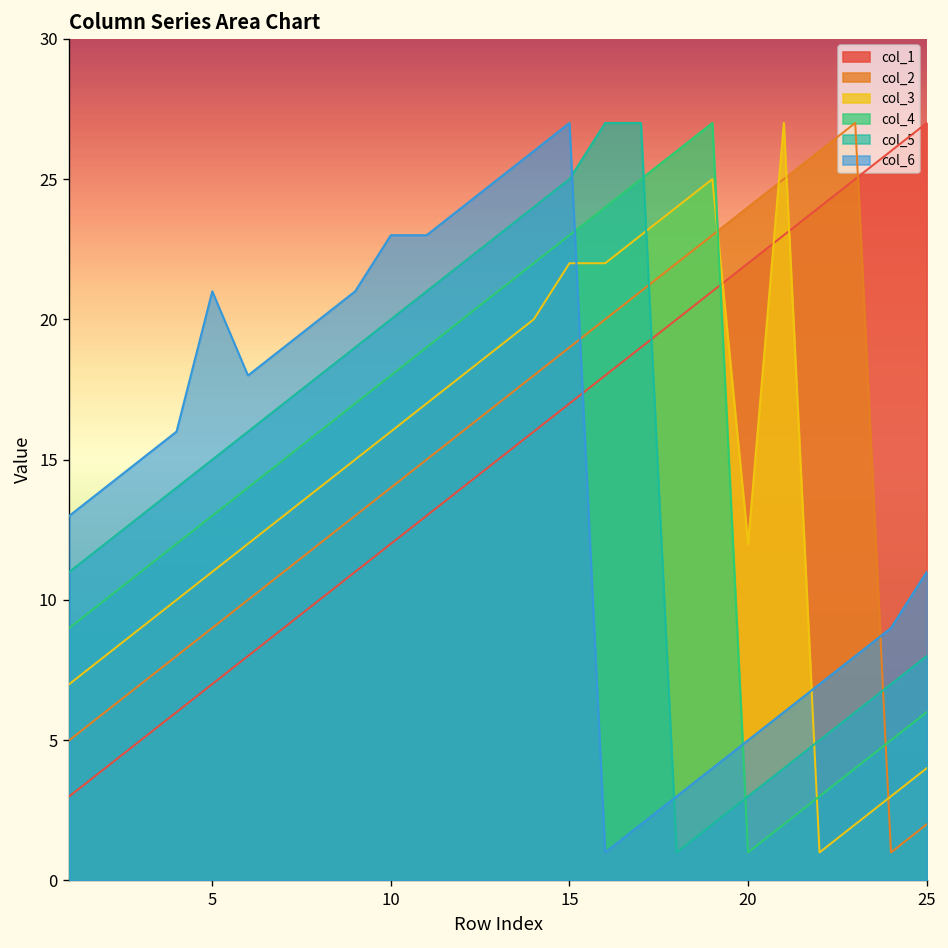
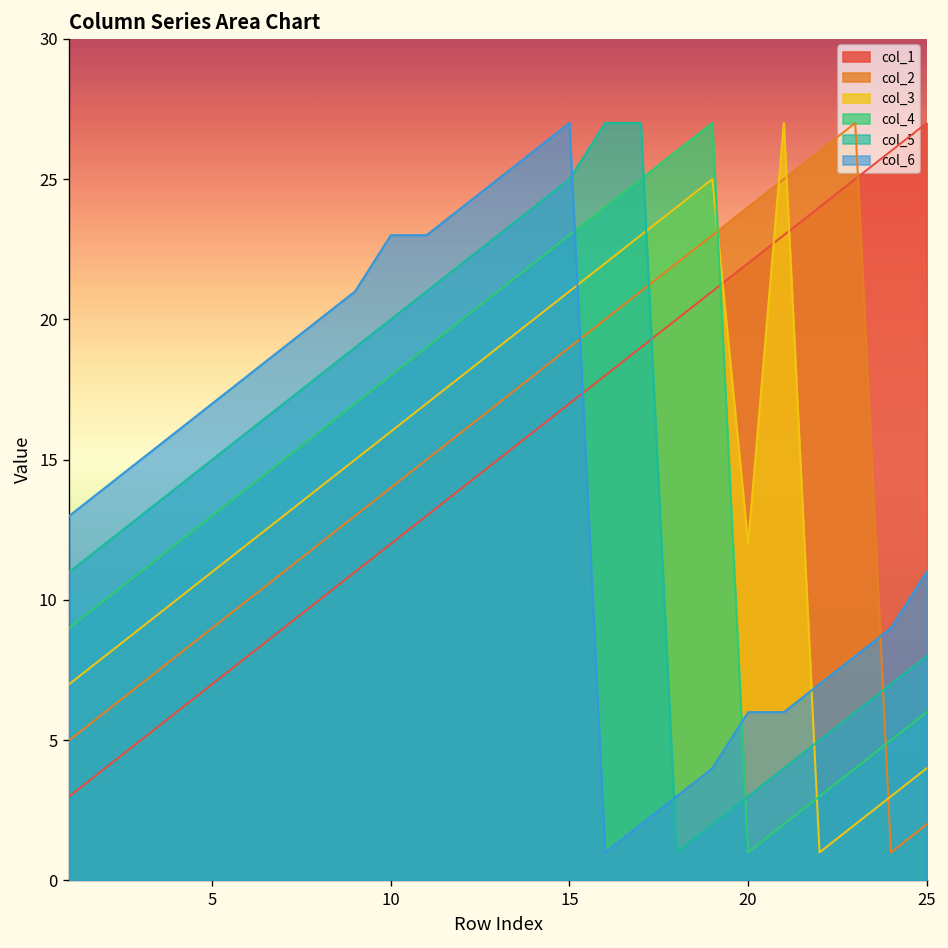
  {
    "col_3": {
      "5": 11,
      "10": 16,
-     "15": 22,
+     "15": 21,
      "20": 12,
      "25": 4
    },
    "col_6": {
-     "5": 21,
+     "5": 17,
      "10": 23,
      "15": 27,
-     "20": 5,
+     "20": 6,
      "25": 11
    }
  }
